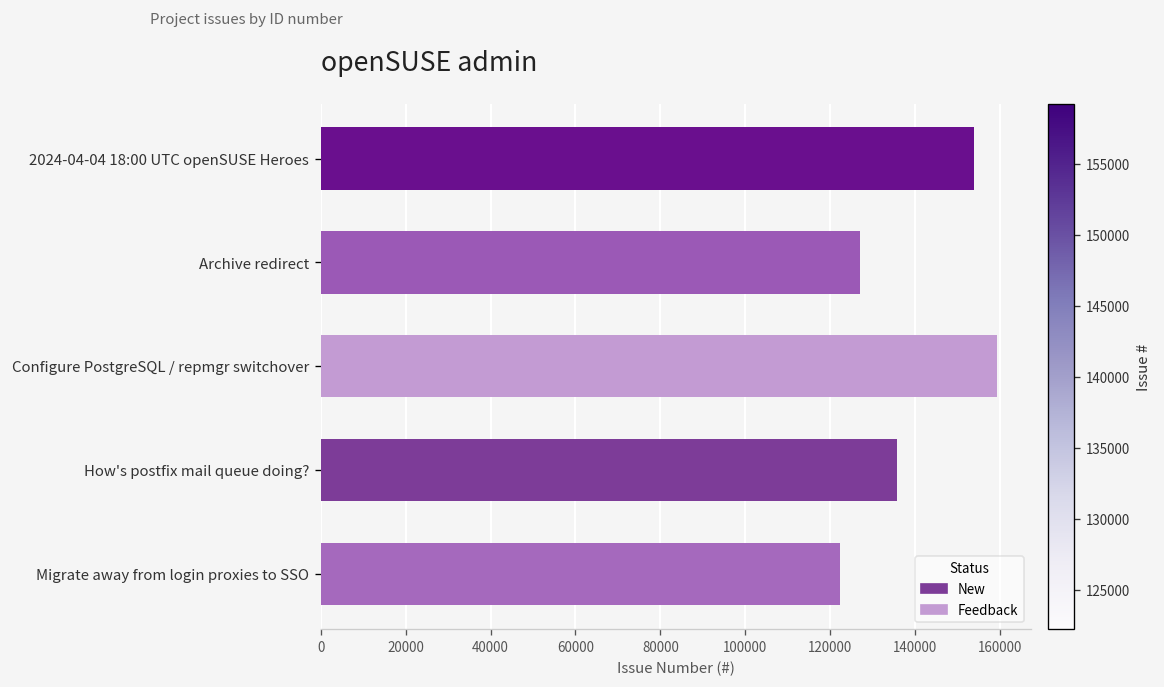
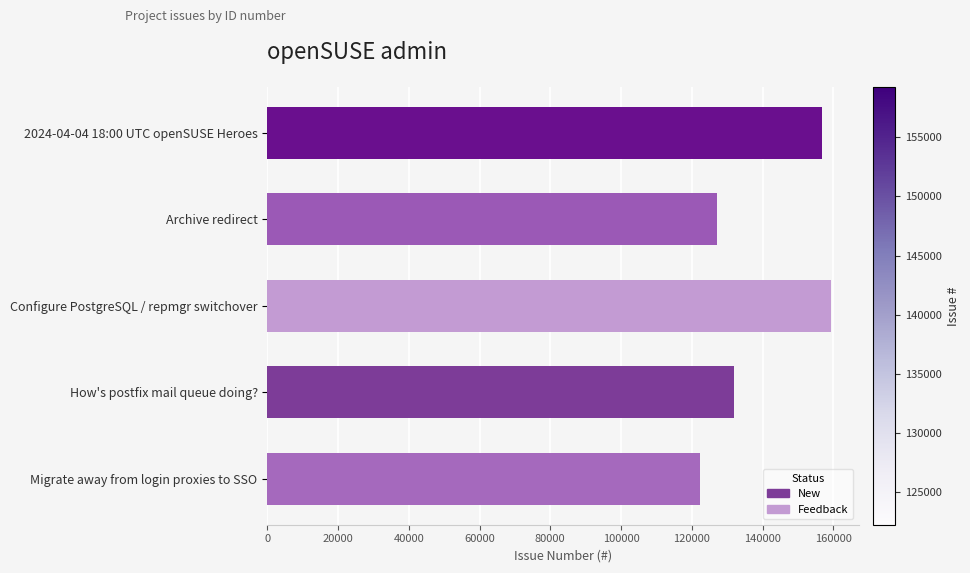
  {
-   "2024-04-04 18:00 UTC openSUSE Heroes": 154000,
+   "2024-04-04 18:00 UTC openSUSE Heroes": 157000,
    "Archive redirect": 127000,
    "Configure PostgreSQL / repmgr switchover": 159000,
-   "How's postfix mail queue doing?": 136000,
+   "How's postfix mail queue doing?": 132000,
    "Migrate away from login proxies to SSO": 122000
  }
